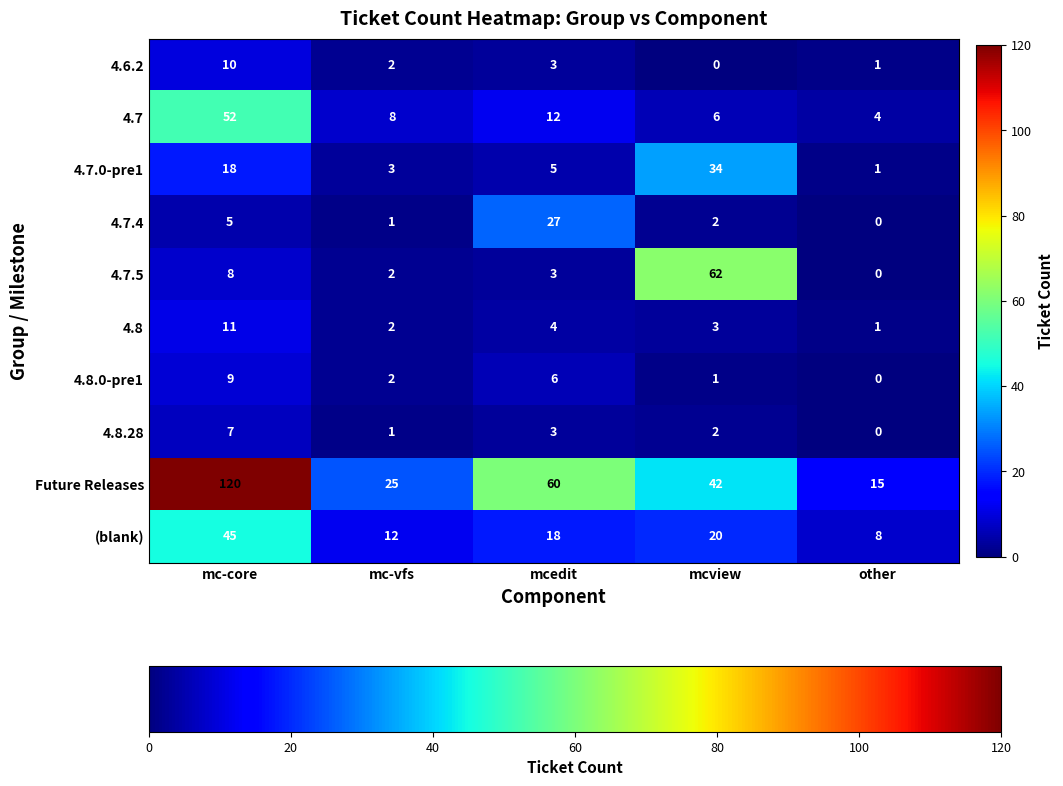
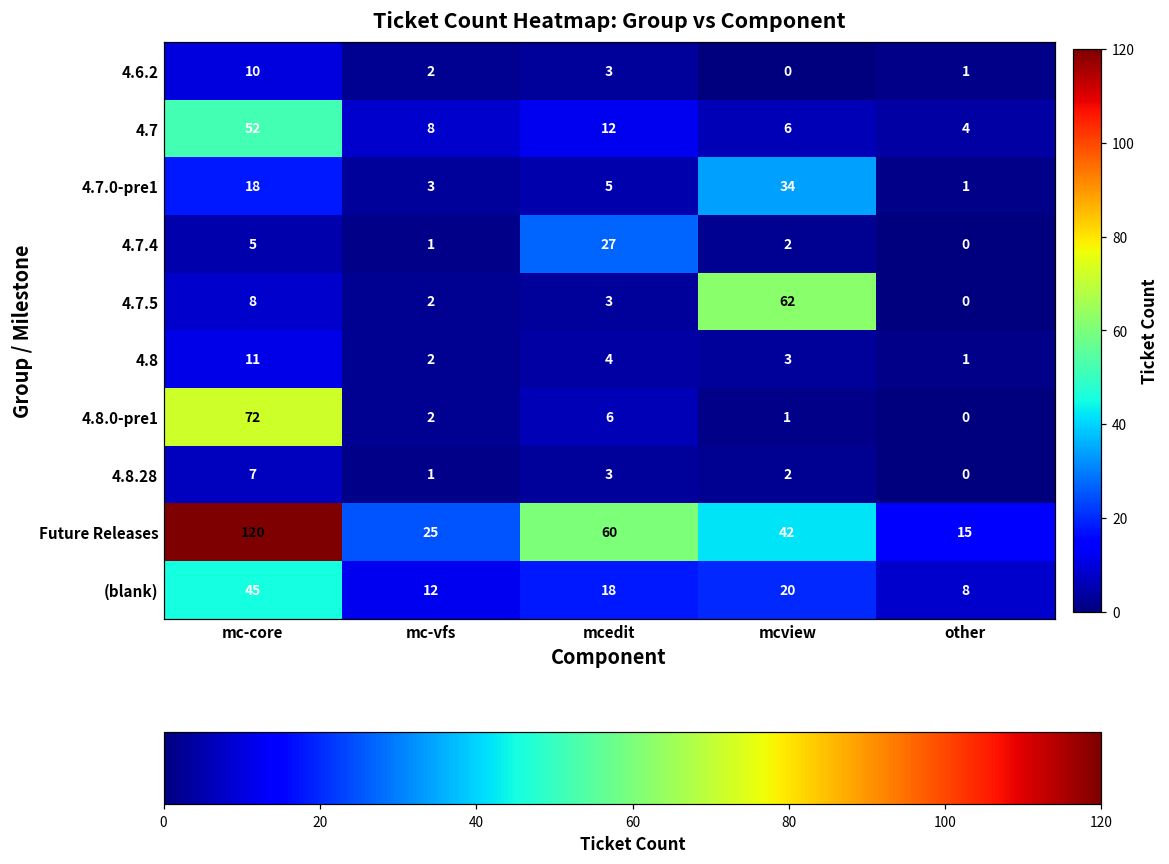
  {
    "4.6.2": {
      "mc-core": 10,
      "mc-vfs": 2,
      "mcedit": 3,
      "mcview": 0,
      "other": 1
    },
    "4.7": {
      "mc-core": 52,
      "mc-vfs": 8,
      "mcedit": 12,
      "mcview": 6,
      "other": 4
    },
    "4.7.0-pre1": {
      "mc-core": 18,
      "mc-vfs": 3,
      "mcedit": 5,
      "mcview": 34,
      "other": 1
    },
    "4.7.4": {
      "mc-core": 5,
      "mc-vfs": 1,
      "mcedit": 27,
      "mcview": 2,
      "other": 0
    },
    "4.7.5": {
      "mc-core": 8,
      "mc-vfs": 2,
      "mcedit": 3,
      "mcview": 62,
      "other": 0
    },
    "4.8": {
      "mc-core": 11,
      "mc-vfs": 2,
      "mcedit": 4,
      "mcview": 3,
      "other": 1
    },
    "4.8.0-pre1": {
-     "mc-core": 9,
+     "mc-core": 72,
      "mc-vfs": 2,
      "mcedit": 6,
      "mcview": 1,
      "other": 0
    },
    "4.8.28": {
      "mc-core": 7,
      "mc-vfs": 1,
      "mcedit": 3,
      "mcview": 2,
      "other": 0
    },
    "Future Releases": {
      "mc-core": 120,
      "mc-vfs": 25,
      "mcedit": 60,
      "mcview": 42,
      "other": 15
    },
    "(blank)": {
      "mc-core": 45,
      "mc-vfs": 12,
      "mcedit": 18,
      "mcview": 20,
      "other": 8
    }
  }
